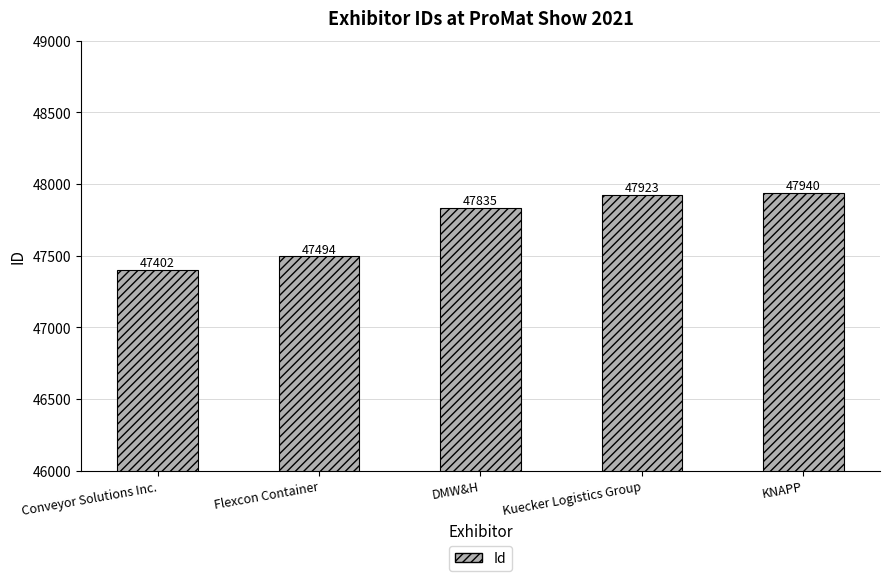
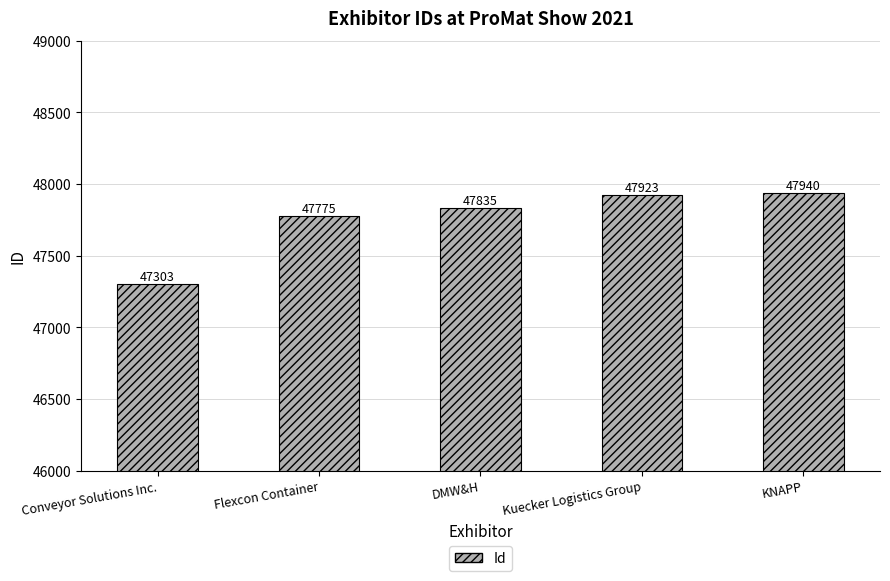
  {
-   "Conveyor Solutions Inc.": 47402,
-   "Flexcon Container": 47494,
+   "Conveyor Solutions Inc.": 47303,
+   "Flexcon Container": 47775,
    "DMW&H": 47835,
    "Kuecker Logistics Group": 47923,
    "KNAPP": 47940
  }
